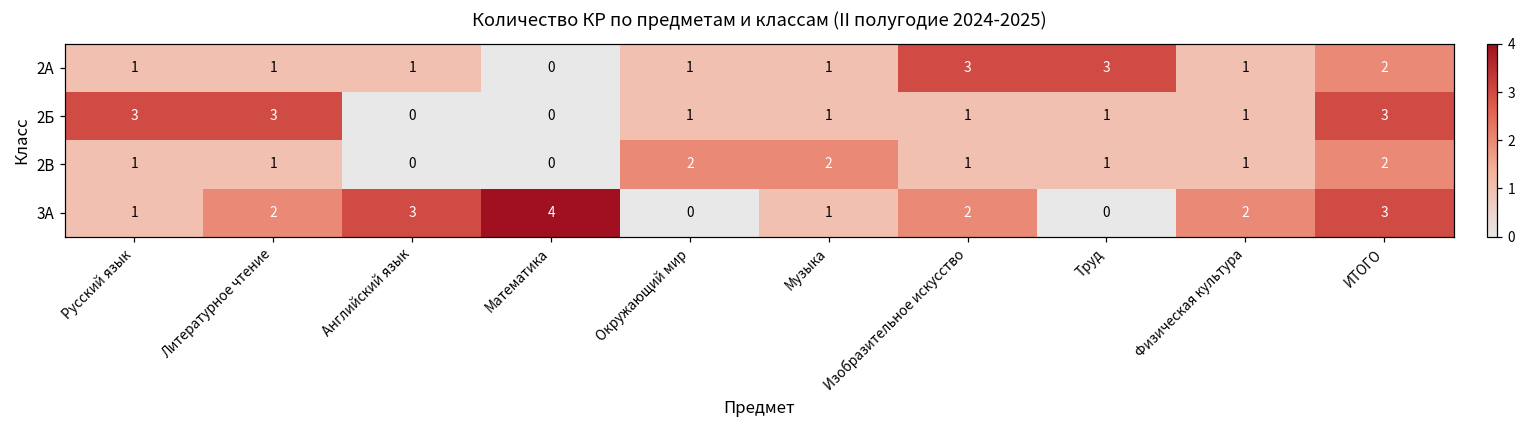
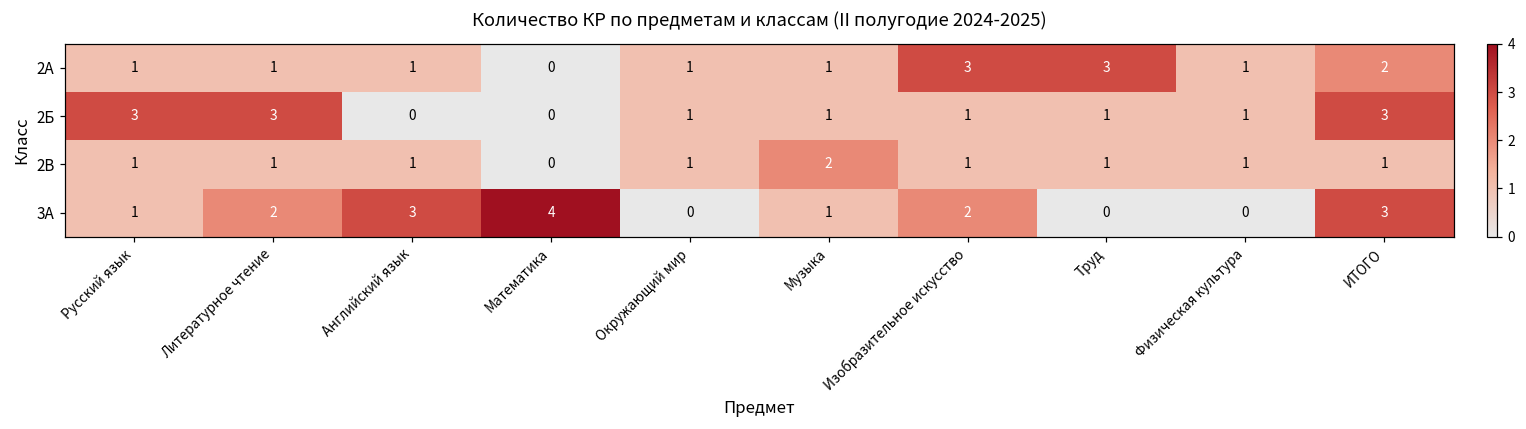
  {
    "2А": {
      "Русский язык": 1,
      "Литературное чтение": 1,
      "Английский язык": 1,
      "Математика": 0,
      "Окружающий мир": 1,
      "Музыка": 1,
      "Изобразительное искусство": 3,
      "Труд": 3,
      "Физическая культура": 1,
      "ИТОГО": 2
    },
    "2Б": {
      "Русский язык": 3,
      "Литературное чтение": 3,
      "Английский язык": 0,
      "Математика": 0,
      "Окружающий мир": 1,
      "Музыка": 1,
      "Изобразительное искусство": 1,
      "Труд": 1,
      "Физическая культура": 1,
      "ИТОГО": 3
    },
    "2В": {
      "Русский язык": 1,
      "Литературное чтение": 1,
-     "Английский язык": 0,
+     "Английский язык": 1,
      "Математика": 0,
-     "Окружающий мир": 2,
+     "Окружающий мир": 1,
      "Музыка": 2,
      "Изобразительное искусство": 1,
      "Труд": 1,
      "Физическая культура": 1,
-     "ИТОГО": 2
+     "ИТОГО": 1
    },
    "3А": {
      "Русский язык": 1,
      "Литературное чтение": 2,
      "Английский язык": 3,
      "Математика": 4,
      "Окружающий мир": 0,
      "Музыка": 1,
      "Изобразительное искусство": 2,
      "Труд": 0,
-     "Физическая культура": 2,
+     "Физическая культура": 0,
      "ИТОГО": 3
    }
  }
